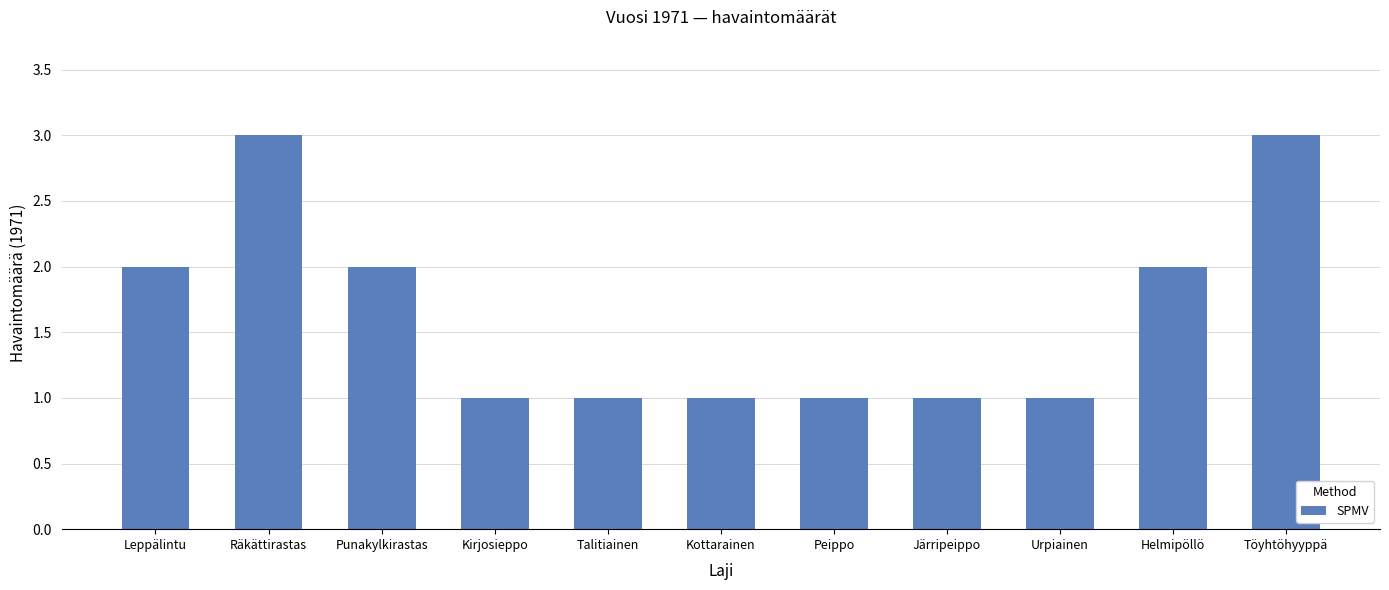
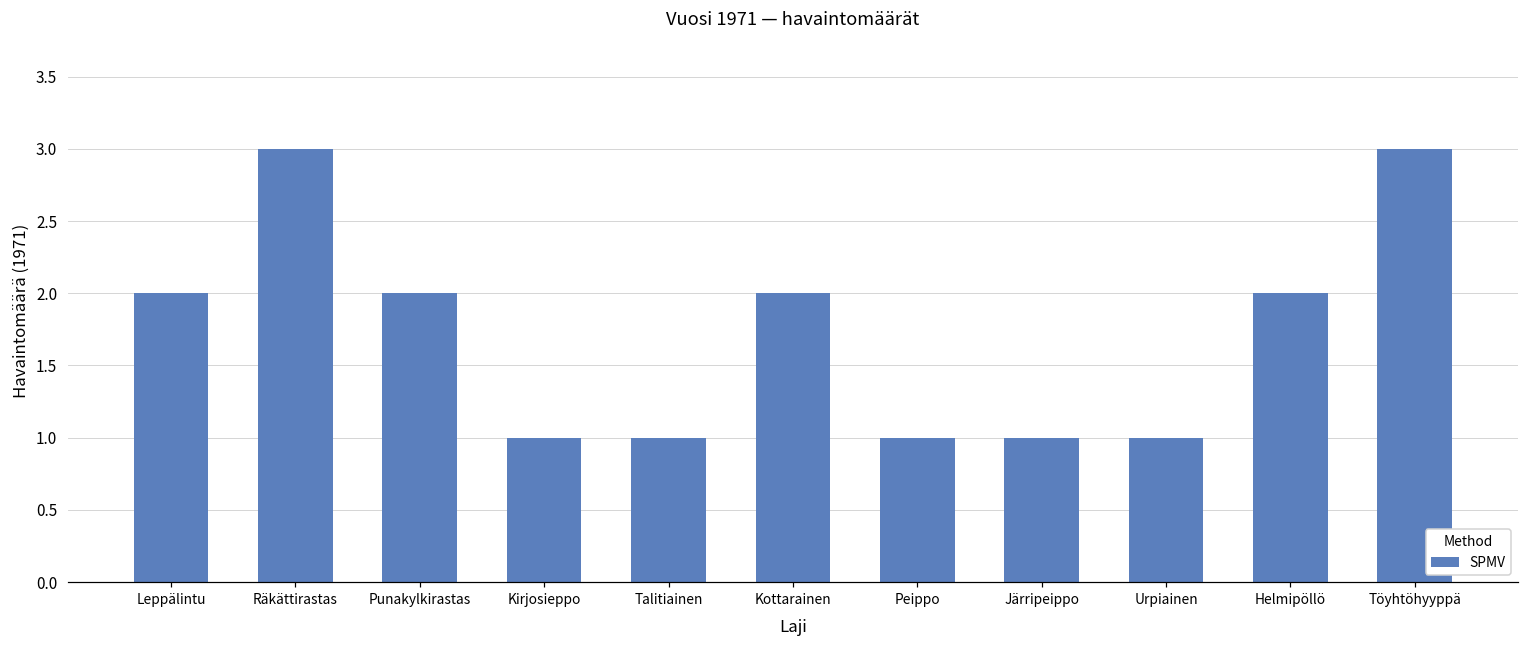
  {
    "Leppälintu": 2,
    "Räkättirastas": 3,
    "Punakylkirastas": 2,
    "Kirjosieppo": 1,
    "Talitiainen": 1,
-   "Kottarainen": 1,
+   "Kottarainen": 2,
    "Peippo": 1,
    "Järripeippo": 1,
    "Urpiainen": 1,
    "Helmipöllö": 2,
    "Töyhtöhyyppä": 3
  }
